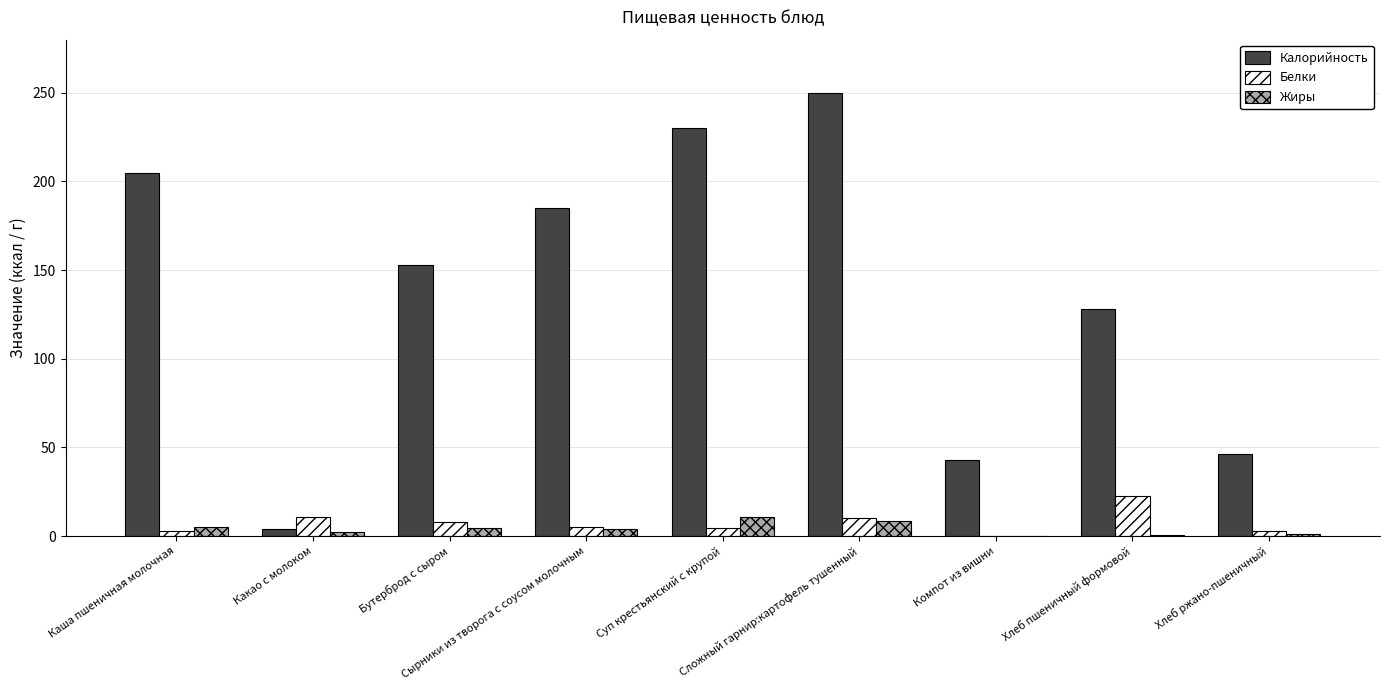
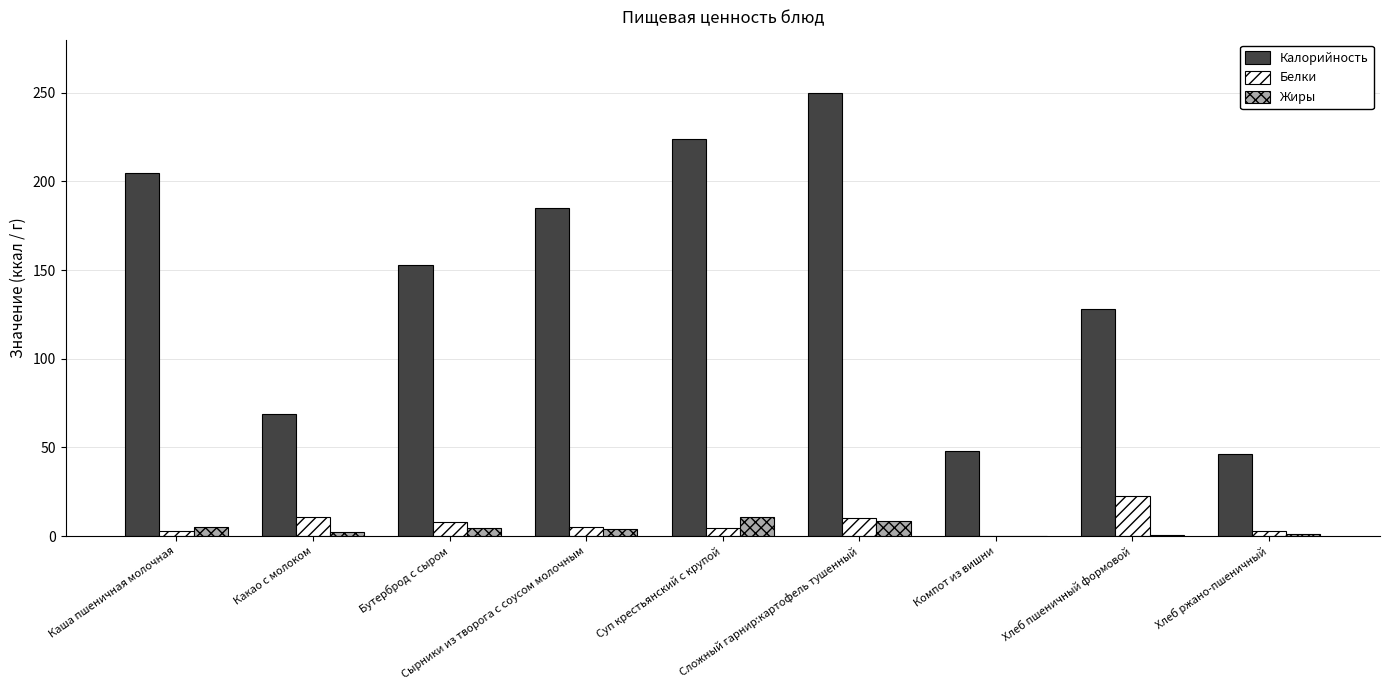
  {
    "Калорийность": {
      "Каша пшеничная молочная": 205,
-     "Какао с молоком": 4,
+     "Какао с молоком": 69,
      "Бутерброд с сыром": 153,
      "Сырники из творога с соусом молочным": 185,
-     "Суп крестьянский с крупой": 230,
+     "Суп крестьянский с крупой": 224,
      "Сложный гарнир:картофель тушенный": 250,
-     "Компот из вишни": 43,
+     "Компот из вишни": 48,
      "Хлеб пшеничный формовой": 128,
      "Хлеб ржано-пшеничный": 46
    },
    "Белки": {
      "Каша пшеничная молочная": 3,
      "Какао с молоком": 11,
      "Бутерброд с сыром": 8,
      "Сырники из творога с соусом молочным": 5,
      "Суп крестьянский с крупой": 5,
      "Сложный гарнир:картофель тушенный": 10,
      "Хлеб пшеничный формовой": 22,
      "Хлеб ржано-пшеничный": 3
    },
    "Жиры": {
      "Каша пшеничная молочная": 5,
      "Какао с молоком": 2,
      "Бутерброд с сыром": 5,
      "Сырники из творога с соусом молочным": 4,
      "Суп крестьянский с крупой": 11,
      "Сложный гарнир:картофель тушенный": 8
    }
  }
